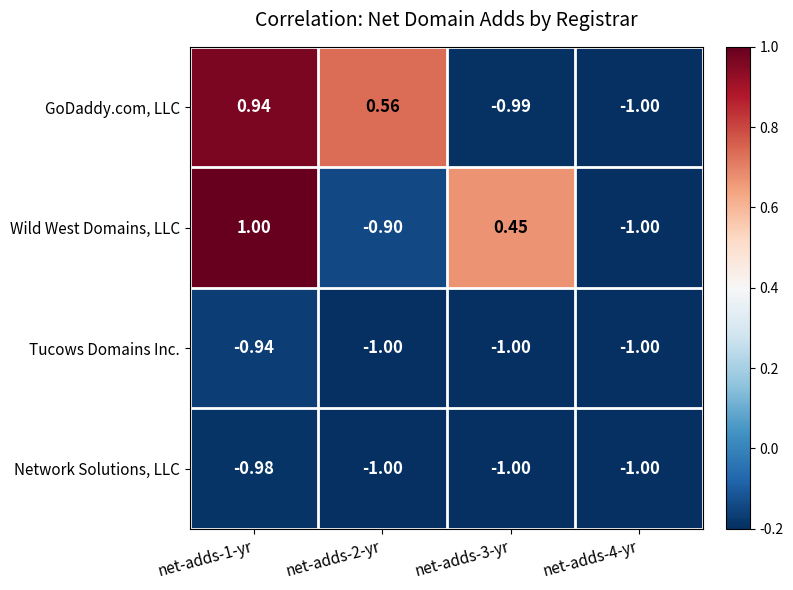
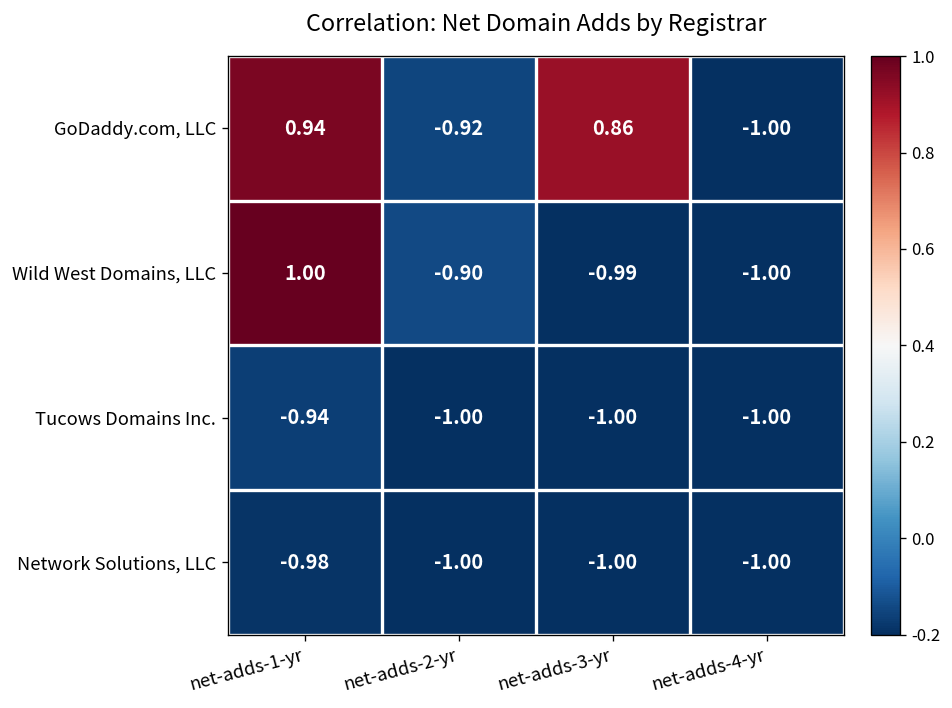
  {
    "GoDaddy.com, LLC": {
      "net-adds-1-yr": 0.94,
-     "net-adds-2-yr": 0.56,
-     "net-adds-3-yr": -0.99,
+     "net-adds-2-yr": -0.92,
+     "net-adds-3-yr": 0.86,
      "net-adds-4-yr": -1.00
    },
    "Wild West Domains, LLC": {
      "net-adds-1-yr": 1.00,
      "net-adds-2-yr": -0.90,
-     "net-adds-3-yr": 0.45,
+     "net-adds-3-yr": -0.99,
      "net-adds-4-yr": -1.00
    },
    "Tucows Domains Inc.": {
      "net-adds-1-yr": -0.94,
      "net-adds-2-yr": -1.00,
      "net-adds-3-yr": -1.00,
      "net-adds-4-yr": -1.00
    },
    "Network Solutions, LLC": {
      "net-adds-1-yr": -0.98,
      "net-adds-2-yr": -1.00,
      "net-adds-3-yr": -1.00,
      "net-adds-4-yr": -1.00
    }
  }
